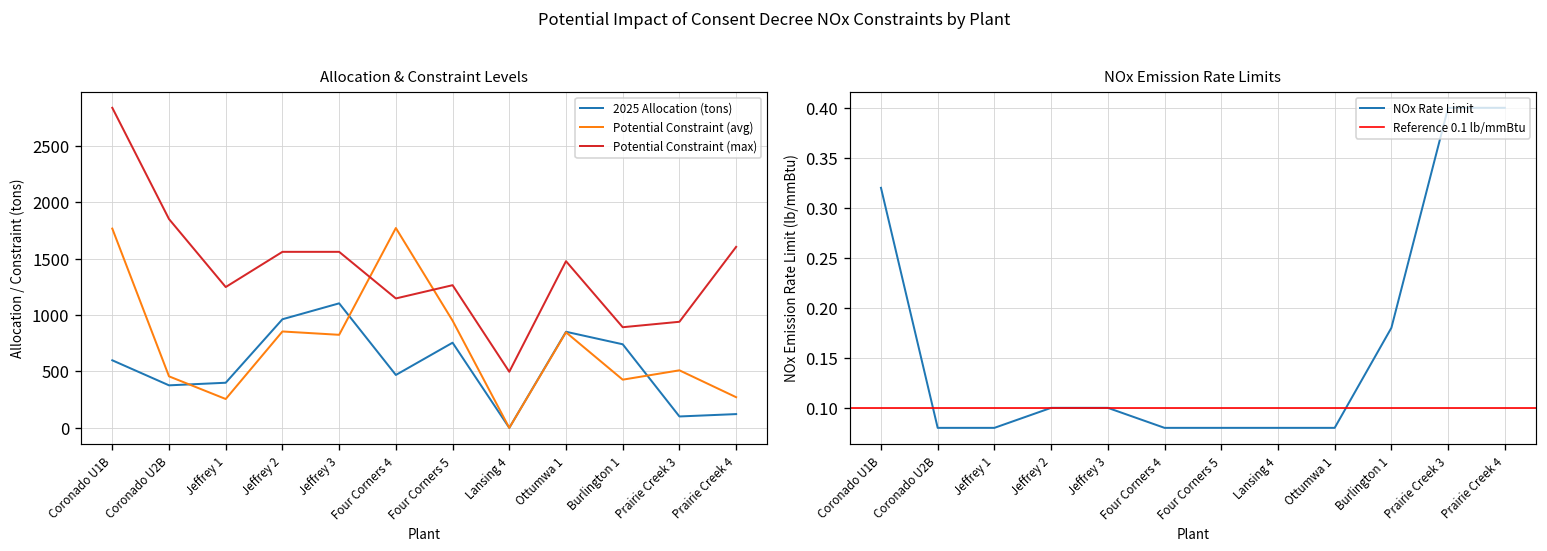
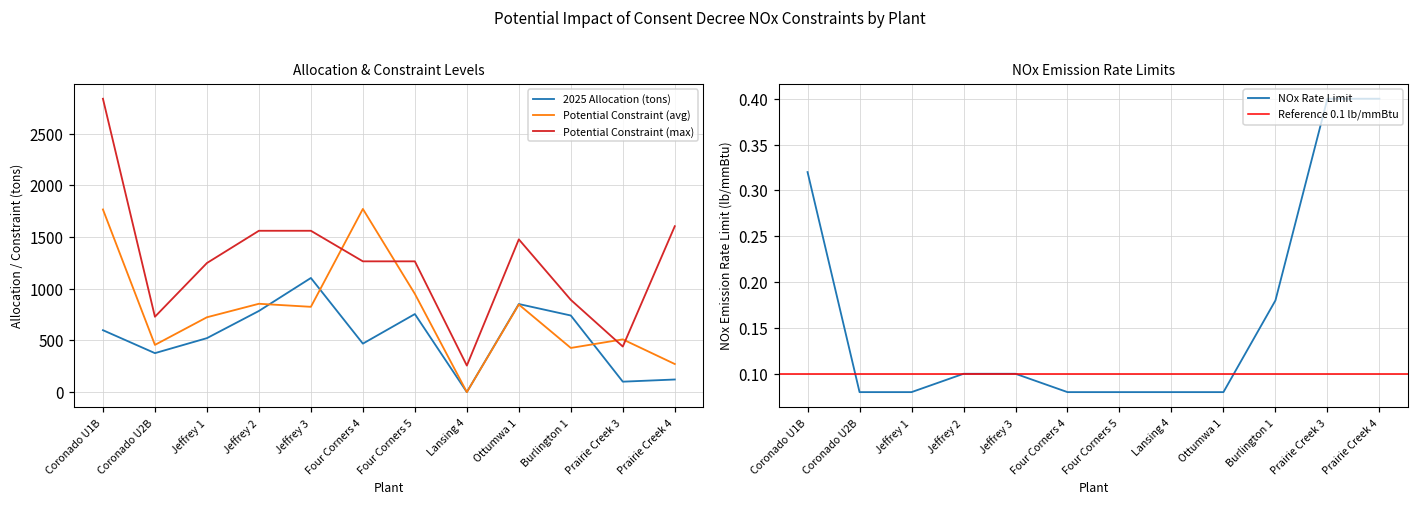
  {
    "Allocation & Constraint Levels": {
      "2025 Allocation (tons)": {
        "Coronado U1B": 600,
        "Coronado U2B": 400,
-       "Jeffrey 1": 400,
-       "Jeffrey 2": 1000,
+       "Jeffrey 1": 500,
+       "Jeffrey 2": 800,
        "Jeffrey 3": 1100,
        "Four Corners 4": 500,
        "Four Corners 5": 800,
        "Burlington 1": 700,
        "Prairie Creek 3": 100,
        "Prairie Creek 4": 100
      },
      "Potential Constraint (avg)": {
        "Coronado U1B": 1800,
        "Coronado U2B": 500,
-       "Jeffrey 1": 300,
+       "Jeffrey 1": 700,
        "Jeffrey 2": 900,
        "Jeffrey 3": 800,
        "Four Corners 4": 1800,
        "Four Corners 5": 1000,
        "Burlington 1": 400,
        "Prairie Creek 3": 500,
        "Prairie Creek 4": 300
      },
      "Potential Constraint (max)": {
        "Coronado U1B": 2800,
-       "Coronado U2B": 1900,
+       "Coronado U2B": 700,
        "Jeffrey 1": 1200,
        "Jeffrey 2": 1600,
        "Jeffrey 3": 1600,
-       "Four Corners 4": 1100,
+       "Four Corners 4": 1300,
        "Four Corners 5": 1300,
-       "Lansing 4": 500,
+       "Lansing 4": 300,
        "Ottumwa 1": 1500,
        "Burlington 1": 900,
-       "Prairie Creek 3": 900,
+       "Prairie Creek 3": 400,
        "Prairie Creek 4": 1600
      }
    },
    "NOx Emission Rate Limits": {
      "Coronado U1B": 0.32,
      "Coronado U2B": 0.08,
      "Jeffrey 1": 0.08,
      "Jeffrey 2": 0.10,
      "Jeffrey 3": 0.10,
      "Four Corners 4": 0.08,
      "Four Corners 5": 0.08,
      "Lansing 4": 0.08,
      "Ottumwa 1": 0.08,
      "Burlington 1": 0.18
    }
  }
